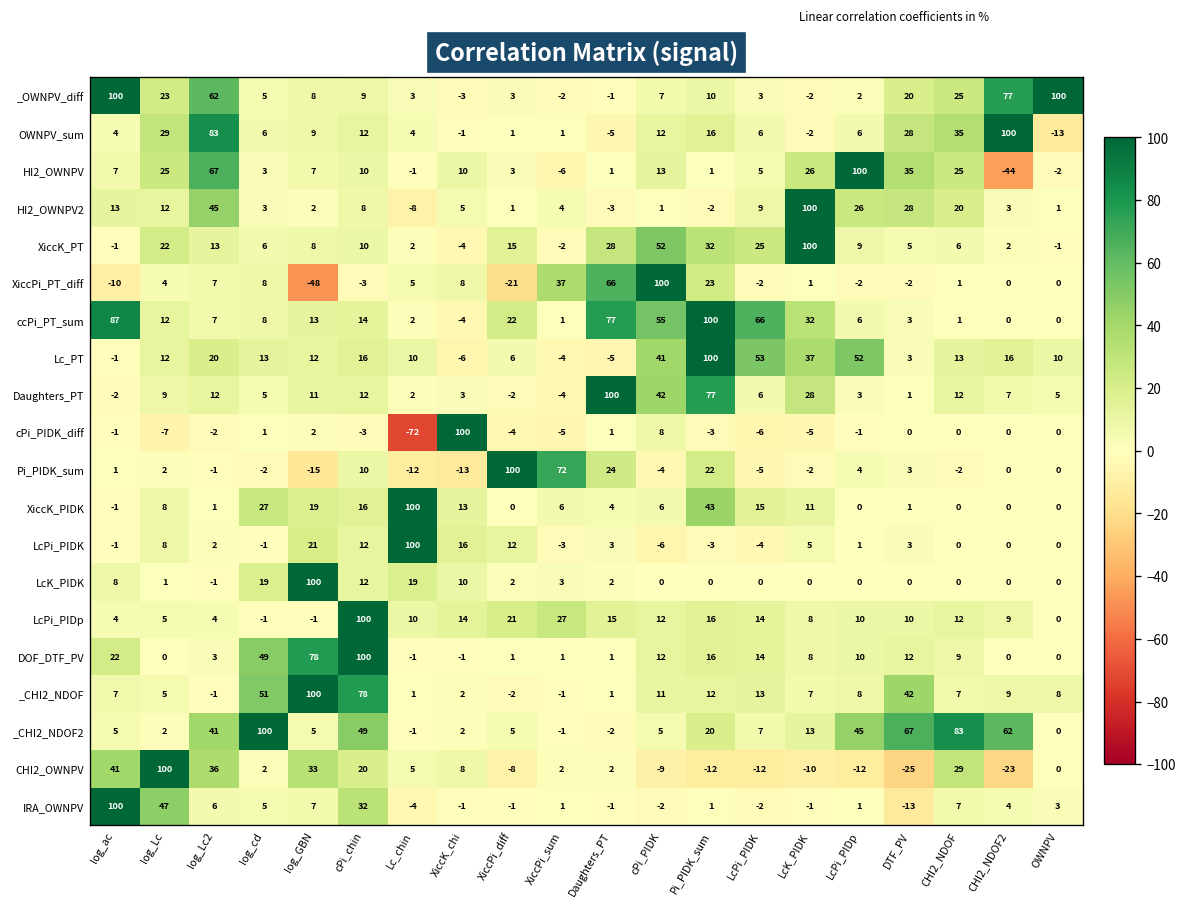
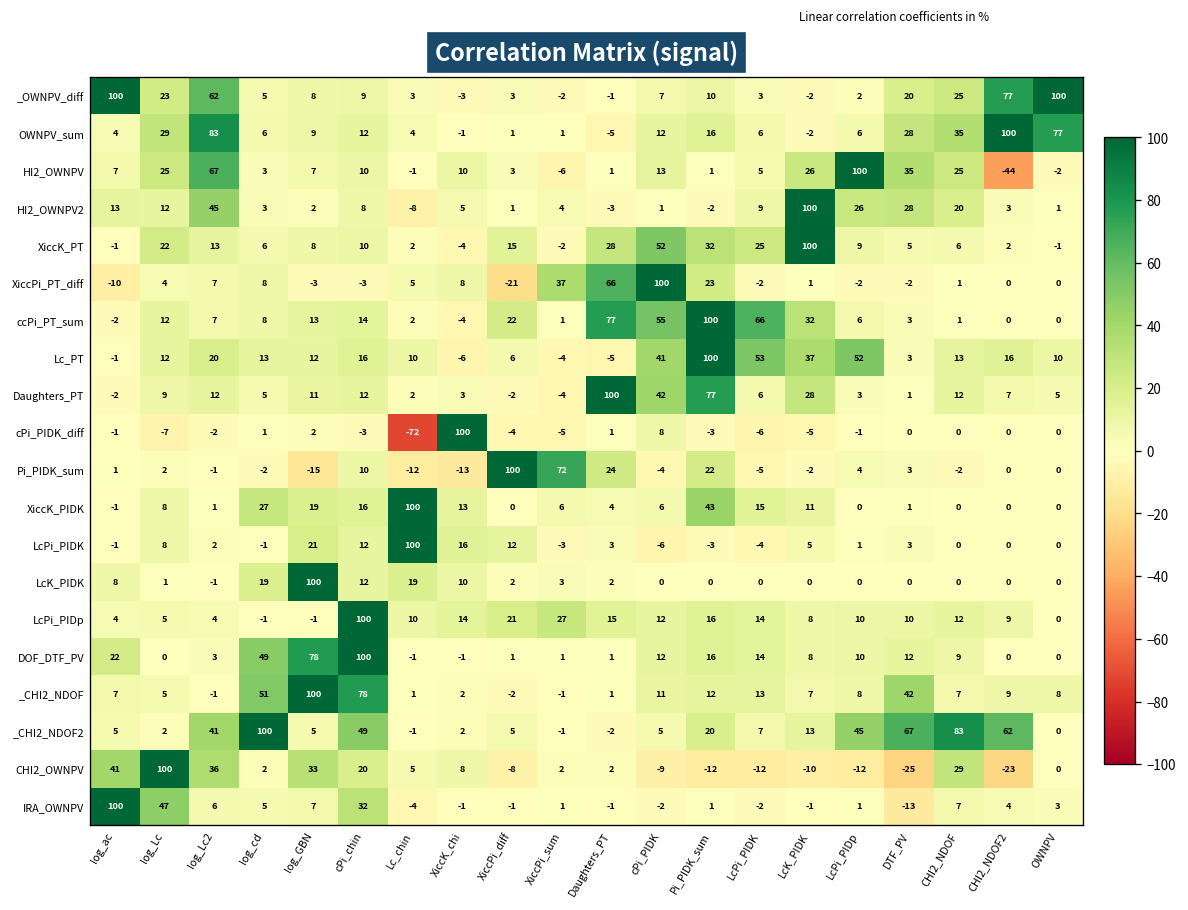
  {
    "OWNPV_sum": {
      "log_ac": 4,
      "log_Lc": 29,
      "log_Lc2": 83,
      "log_cd": 6,
      "log_GBN": 9,
      "cPi_chin": 12,
      "Lc_chin": 4,
      "XiccK_chi": -1,
      "XiccPi_diff": 1,
      "XiccPi_sum": 1,
      "Daughters_PT": -5,
      "cPi_PIDK": 12,
      "Pi_PIDK_sum": 16,
      "LcPi_PIDK": 6,
      "LcK_PIDK": -2,
      "LcPi_PIDp": 6,
      "DTF_PV": 28,
      "CHI2_NDOF": 35,
      "CHI2_NDOF2": 100,
-     "OWNPV": -13
+     "OWNPV": 77
    },
    "XiccPi_PT_diff": {
      "log_ac": -10,
      "log_Lc": 4,
      "log_Lc2": 7,
      "log_cd": 8,
-     "log_GBN": -48,
+     "log_GBN": -3,
      "cPi_chin": -3,
      "Lc_chin": 5,
      "XiccK_chi": 8,
      "XiccPi_diff": -21,
      "XiccPi_sum": 37,
      "Daughters_PT": 66,
      "cPi_PIDK": 100,
      "Pi_PIDK_sum": 23,
      "LcPi_PIDK": -2,
      "LcK_PIDK": 1,
      "LcPi_PIDp": -2,
      "DTF_PV": -2,
      "CHI2_NDOF": 1,
      "CHI2_NDOF2": 0,
      "OWNPV": 0
    },
    "ccPi_PT_sum": {
-     "log_ac": 87,
+     "log_ac": -2,
      "log_Lc": 12,
      "log_Lc2": 7,
      "log_cd": 8,
      "log_GBN": 13,
      "cPi_chin": 14,
      "Lc_chin": 2,
      "XiccK_chi": -4,
      "XiccPi_diff": 22,
      "XiccPi_sum": 1,
      "Daughters_PT": 77,
      "cPi_PIDK": 55,
      "Pi_PIDK_sum": 100,
      "LcPi_PIDK": 66,
      "LcK_PIDK": 32,
      "LcPi_PIDp": 6,
      "DTF_PV": 3,
      "CHI2_NDOF": 1,
      "CHI2_NDOF2": 0,
      "OWNPV": 0
    }
  }
